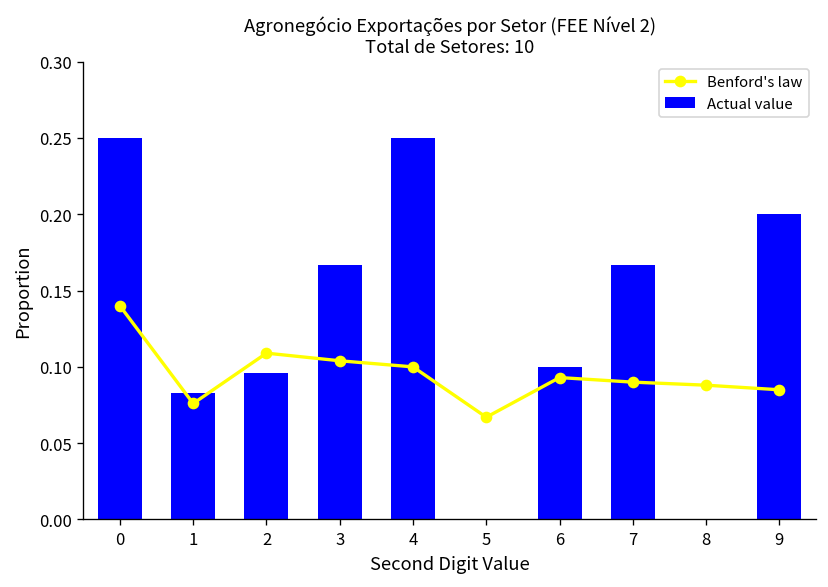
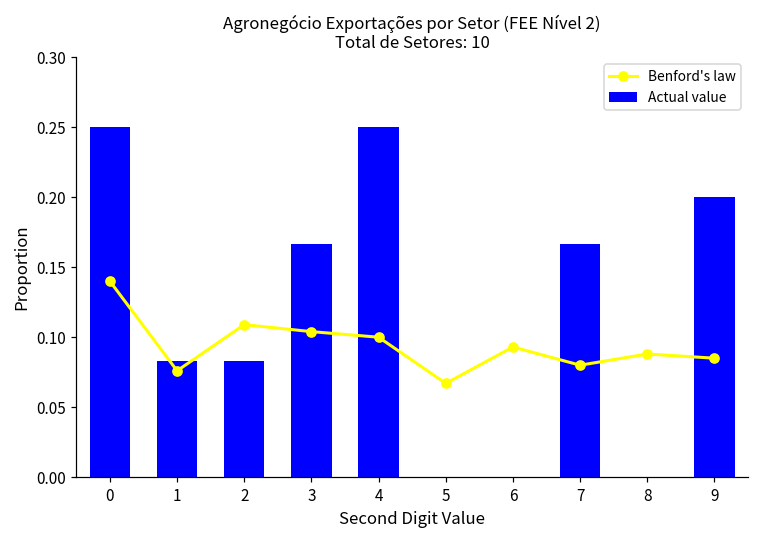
  {
    "Benford's law": {
      "0": 0.14,
      "1": 0.076,
      "2": 0.11,
      "3": 0.104,
      "4": 0.10,
      "5": 0.067,
      "6": 0.093,
-     "7": 0.09,
+     "7": 0.08,
      "8": 0.088,
      "9": 0.085
    },
    "Actual value": {
      "0": 0.250,
      "1": 0.083,
-     "2": 0.096,
+     "2": 0.083,
      "3": 0.167,
      "4": 0.250,
      "5": 0.000,
-     "6": 0.1,
+     "6": 0.0,
      "7": 0.167,
      "8": 0.000,
      "9": 0.200
    }
  }
